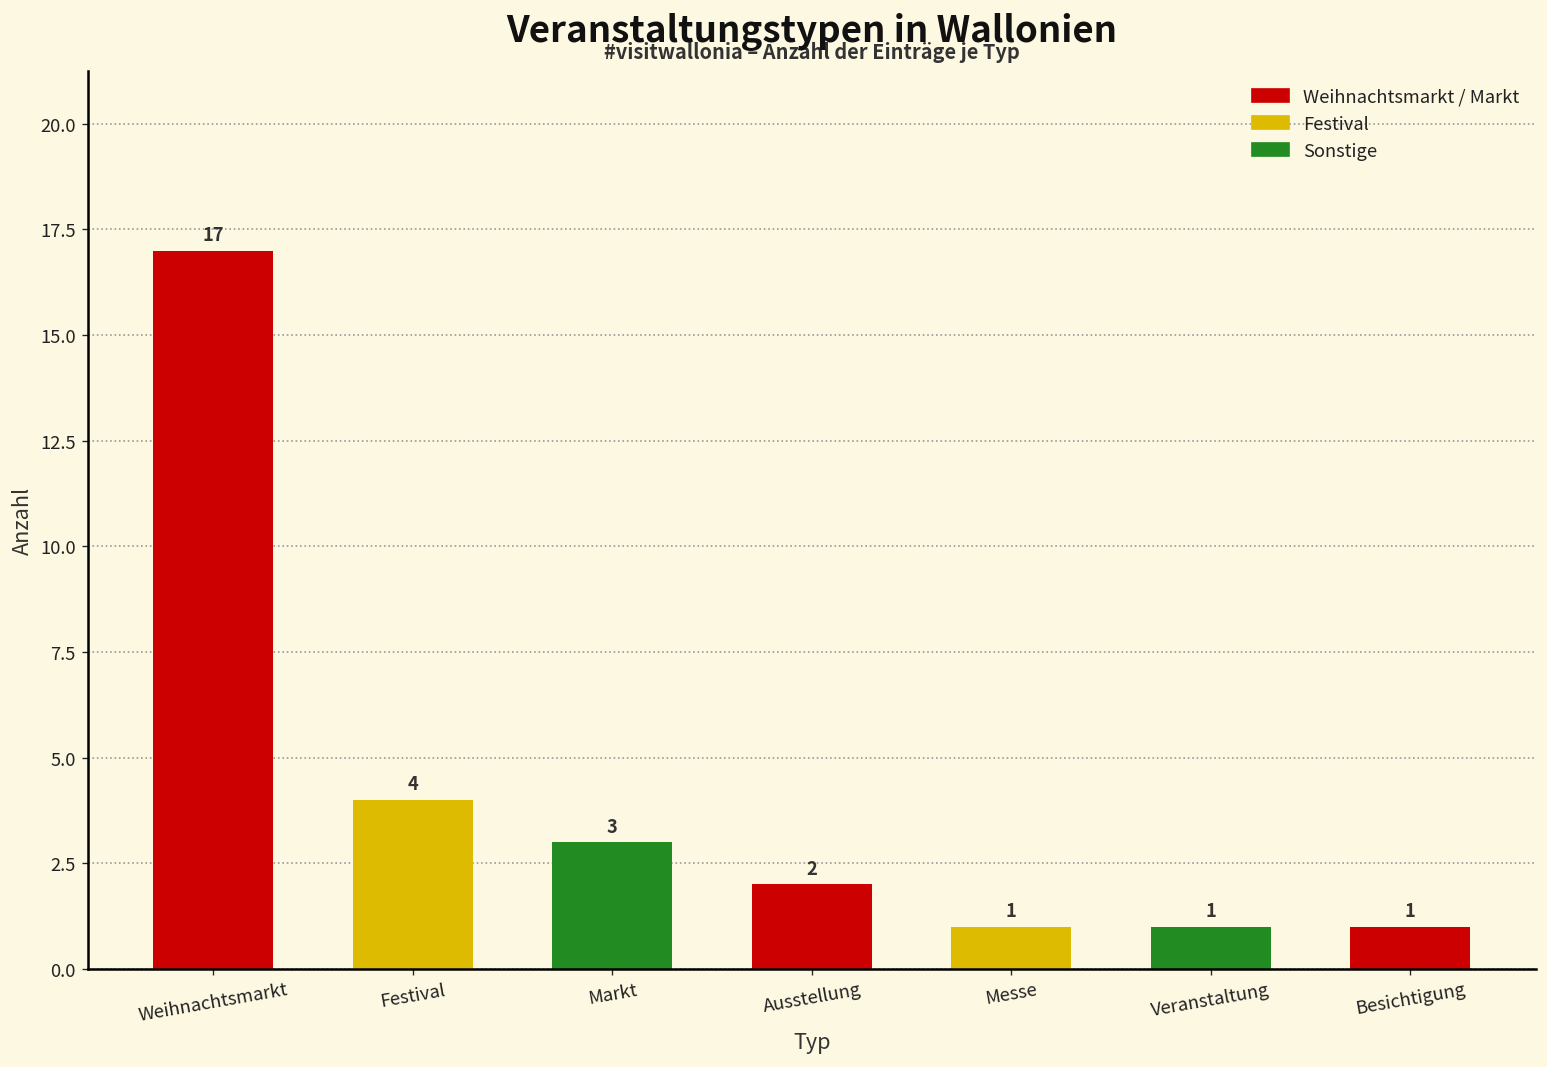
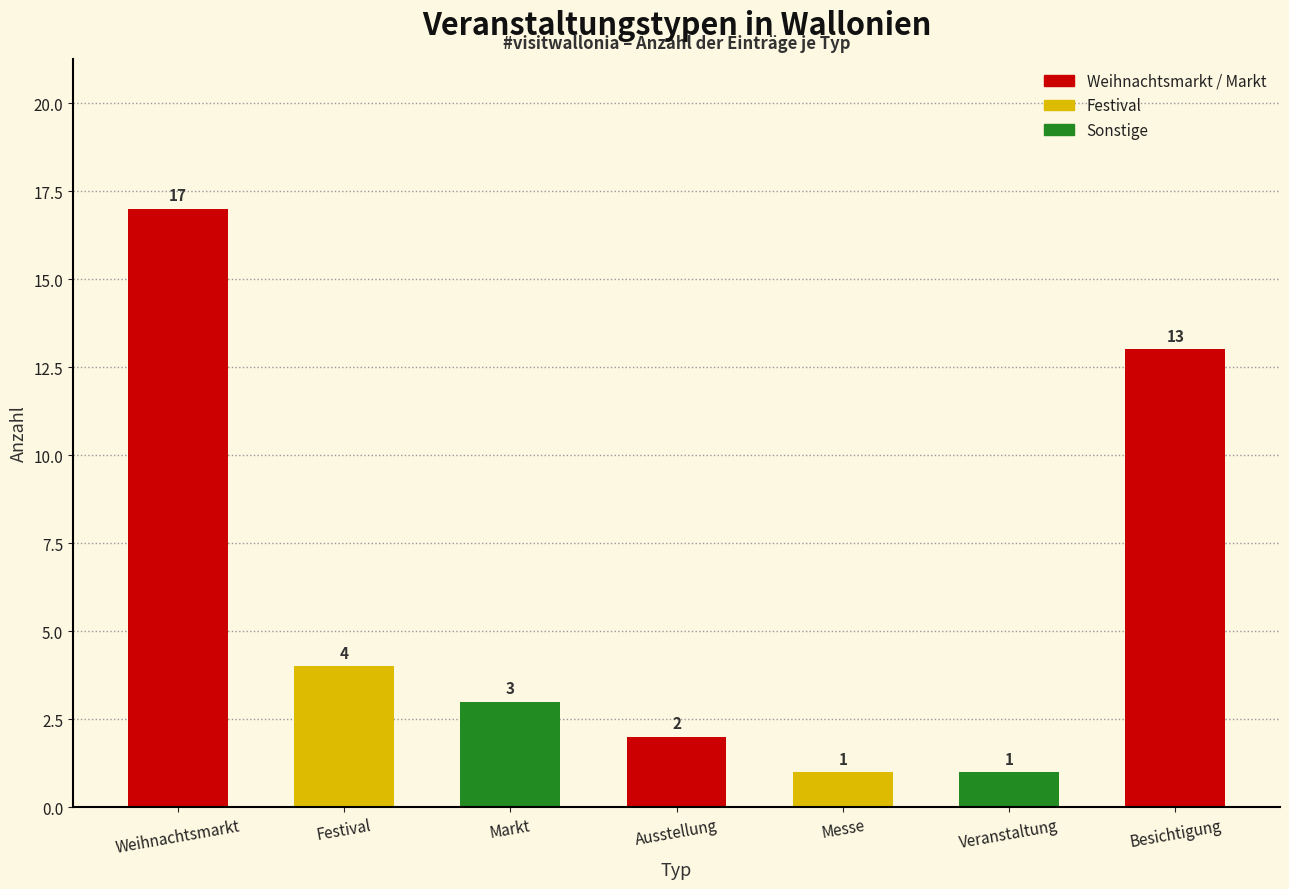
  {
    "Weihnachtsmarkt": 17,
    "Festival": 4,
    "Markt": 3,
    "Ausstellung": 2,
    "Messe": 1,
    "Veranstaltung": 1,
-   "Besichtigung": 1
+   "Besichtigung": 13
  }
